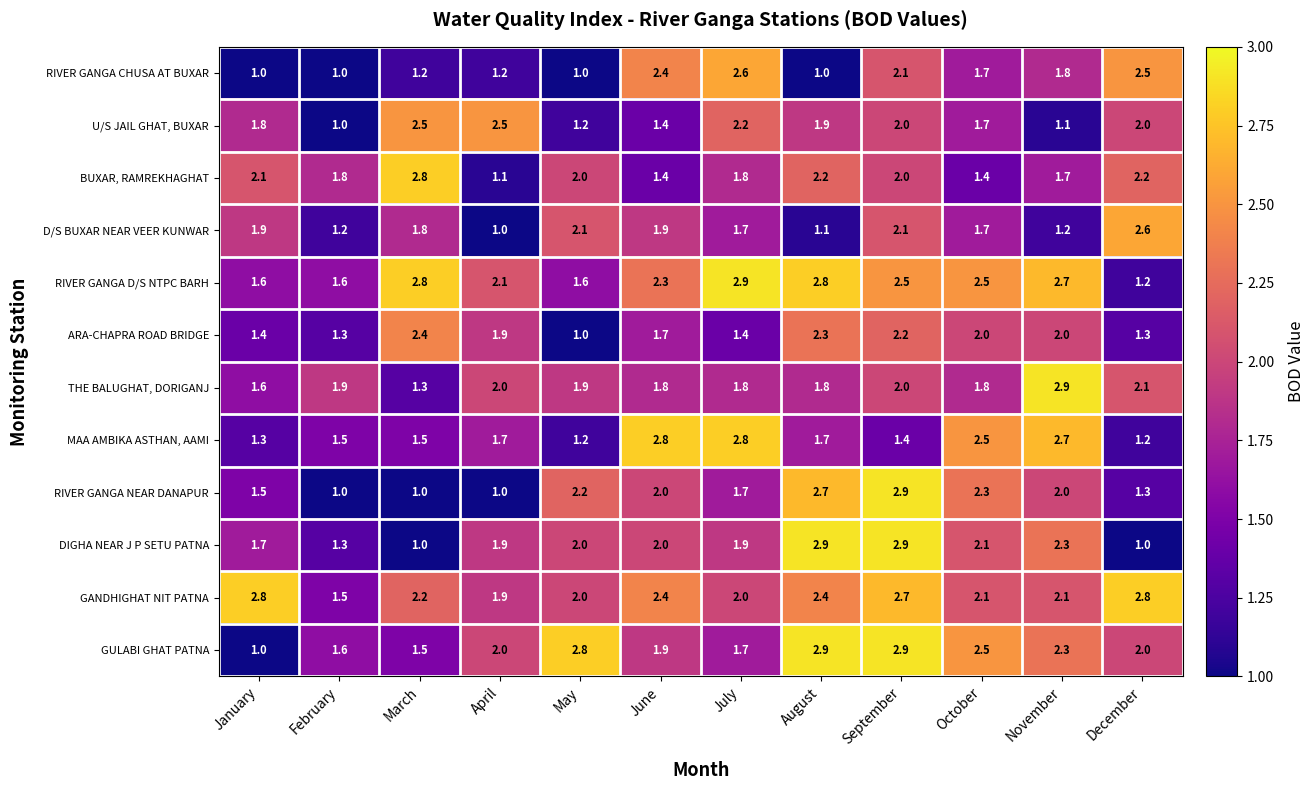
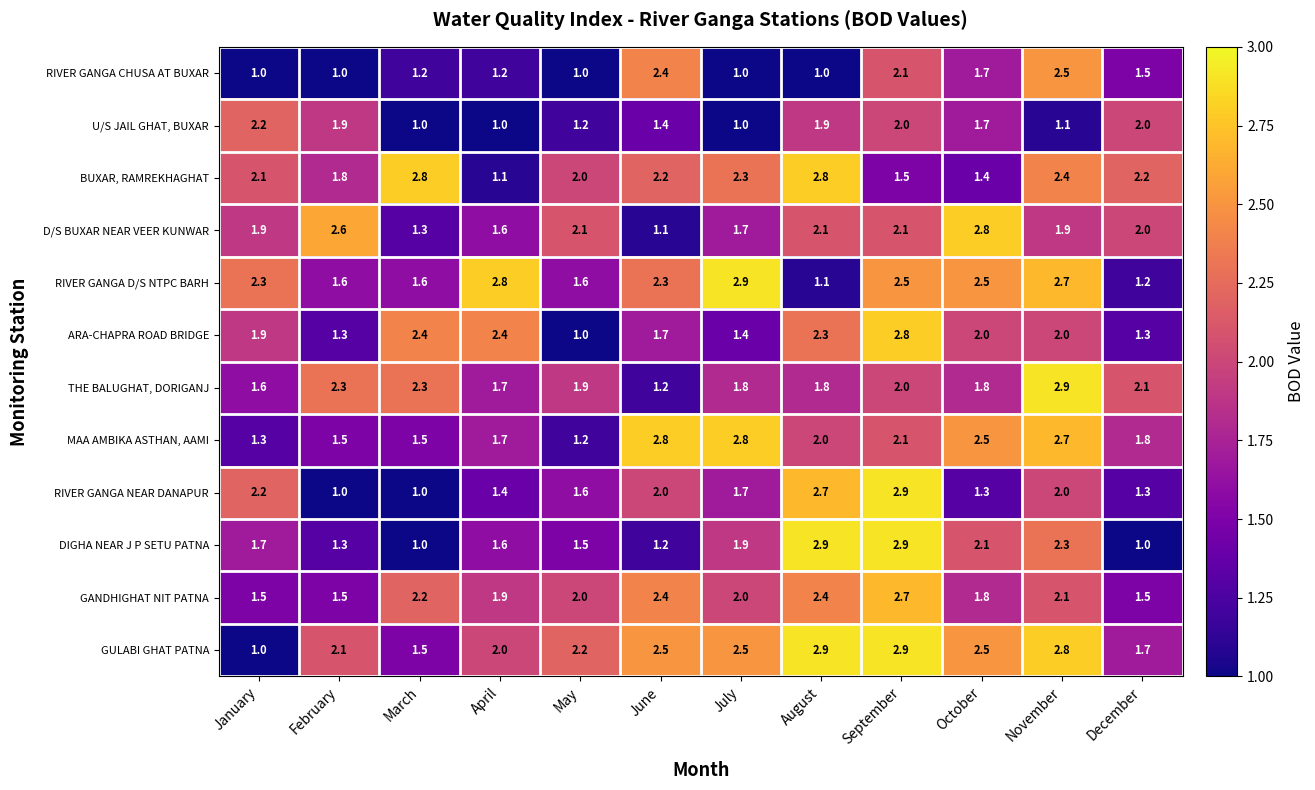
  {
    "RIVER GANGA CHUSA AT BUXAR": {
      "January": 1.0,
      "February": 1.0,
      "March": 1.2,
      "April": 1.2,
      "May": 1.0,
      "June": 2.4,
-     "July": 2.6,
+     "July": 1.0,
      "August": 1.0,
      "September": 2.1,
      "October": 1.7,
-     "November": 1.8,
-     "December": 2.5
+     "November": 2.5,
+     "December": 1.5
    },
    "U/S JAIL GHAT, BUXAR": {
-     "January": 1.8,
-     "February": 1.0,
-     "March": 2.5,
-     "April": 2.5,
+     "January": 2.2,
+     "February": 1.9,
+     "March": 1.0,
+     "April": 1.0,
      "May": 1.2,
      "June": 1.4,
-     "July": 2.2,
+     "July": 1.0,
      "August": 1.9,
      "September": 2.0,
      "October": 1.7,
      "November": 1.1,
      "December": 2.0
    },
    "BUXAR, RAMREKHAGHAT": {
      "January": 2.1,
      "February": 1.8,
      "March": 2.8,
      "April": 1.1,
      "May": 2.0,
-     "June": 1.4,
-     "July": 1.8,
-     "August": 2.2,
-     "September": 2.0,
+     "June": 2.2,
+     "July": 2.3,
+     "August": 2.8,
+     "September": 1.5,
      "October": 1.4,
-     "November": 1.7,
+     "November": 2.4,
      "December": 2.2
    },
    "D/S BUXAR NEAR VEER KUNWAR": {
      "January": 1.9,
-     "February": 1.2,
-     "March": 1.8,
-     "April": 1.0,
+     "February": 2.6,
+     "March": 1.3,
+     "April": 1.6,
      "May": 2.1,
-     "June": 1.9,
+     "June": 1.1,
      "July": 1.7,
-     "August": 1.1,
+     "August": 2.1,
      "September": 2.1,
-     "October": 1.7,
-     "November": 1.2,
-     "December": 2.6
+     "October": 2.8,
+     "November": 1.9,
+     "December": 2.0
    },
    "RIVER GANGA D/S NTPC BARH": {
-     "January": 1.6,
+     "January": 2.3,
      "February": 1.6,
-     "March": 2.8,
-     "April": 2.1,
+     "March": 1.6,
+     "April": 2.8,
      "May": 1.6,
      "June": 2.3,
      "July": 2.9,
-     "August": 2.8,
+     "August": 1.1,
      "September": 2.5,
      "October": 2.5,
      "November": 2.7,
      "December": 1.2
    },
    "ARA-CHAPRA ROAD BRIDGE": {
-     "January": 1.4,
+     "January": 1.9,
      "February": 1.3,
      "March": 2.4,
-     "April": 1.9,
+     "April": 2.4,
      "May": 1.0,
      "June": 1.7,
      "July": 1.4,
      "August": 2.3,
-     "September": 2.2,
+     "September": 2.8,
      "October": 2.0,
      "November": 2.0,
      "December": 1.3
    },
    "THE BALUGHAT, DORIGANJ": {
      "January": 1.6,
-     "February": 1.9,
-     "March": 1.3,
-     "April": 2.0,
+     "February": 2.3,
+     "March": 2.3,
+     "April": 1.7,
      "May": 1.9,
-     "June": 1.8,
+     "June": 1.2,
      "July": 1.8,
      "August": 1.8,
      "September": 2.0,
      "October": 1.8,
      "November": 2.9,
      "December": 2.1
    },
    "MAA AMBIKA ASTHAN, AAMI": {
      "January": 1.3,
      "February": 1.5,
      "March": 1.5,
      "April": 1.7,
      "May": 1.2,
      "June": 2.8,
      "July": 2.8,
-     "August": 1.7,
-     "September": 1.4,
+     "August": 2.0,
+     "September": 2.1,
      "October": 2.5,
      "November": 2.7,
-     "December": 1.2
+     "December": 1.8
    },
    "RIVER GANGA NEAR DANAPUR": {
-     "January": 1.5,
+     "January": 2.2,
      "February": 1.0,
      "March": 1.0,
-     "April": 1.0,
-     "May": 2.2,
+     "April": 1.4,
+     "May": 1.6,
      "June": 2.0,
      "July": 1.7,
      "August": 2.7,
      "September": 2.9,
-     "October": 2.3,
+     "October": 1.3,
      "November": 2.0,
      "December": 1.3
    },
    "DIGHA NEAR J P SETU PATNA": {
      "January": 1.7,
      "February": 1.3,
      "March": 1.0,
-     "April": 1.9,
-     "May": 2.0,
-     "June": 2.0,
+     "April": 1.6,
+     "May": 1.5,
+     "June": 1.2,
      "July": 1.9,
      "August": 2.9,
      "September": 2.9,
      "October": 2.1,
      "November": 2.3,
      "December": 1.0
    },
    "GANDHIGHAT NIT PATNA": {
-     "January": 2.8,
+     "January": 1.5,
      "February": 1.5,
      "March": 2.2,
      "April": 1.9,
      "May": 2.0,
      "June": 2.4,
      "July": 2.0,
      "August": 2.4,
      "September": 2.7,
-     "October": 2.1,
+     "October": 1.8,
      "November": 2.1,
-     "December": 2.8
+     "December": 1.5
    },
    "GULABI GHAT PATNA": {
      "January": 1.0,
-     "February": 1.6,
+     "February": 2.1,
      "March": 1.5,
      "April": 2.0,
-     "May": 2.8,
-     "June": 1.9,
-     "July": 1.7,
+     "May": 2.2,
+     "June": 2.5,
+     "July": 2.5,
      "August": 2.9,
      "September": 2.9,
      "October": 2.5,
-     "November": 2.3,
-     "December": 2.0
+     "November": 2.8,
+     "December": 1.7
    }
  }
